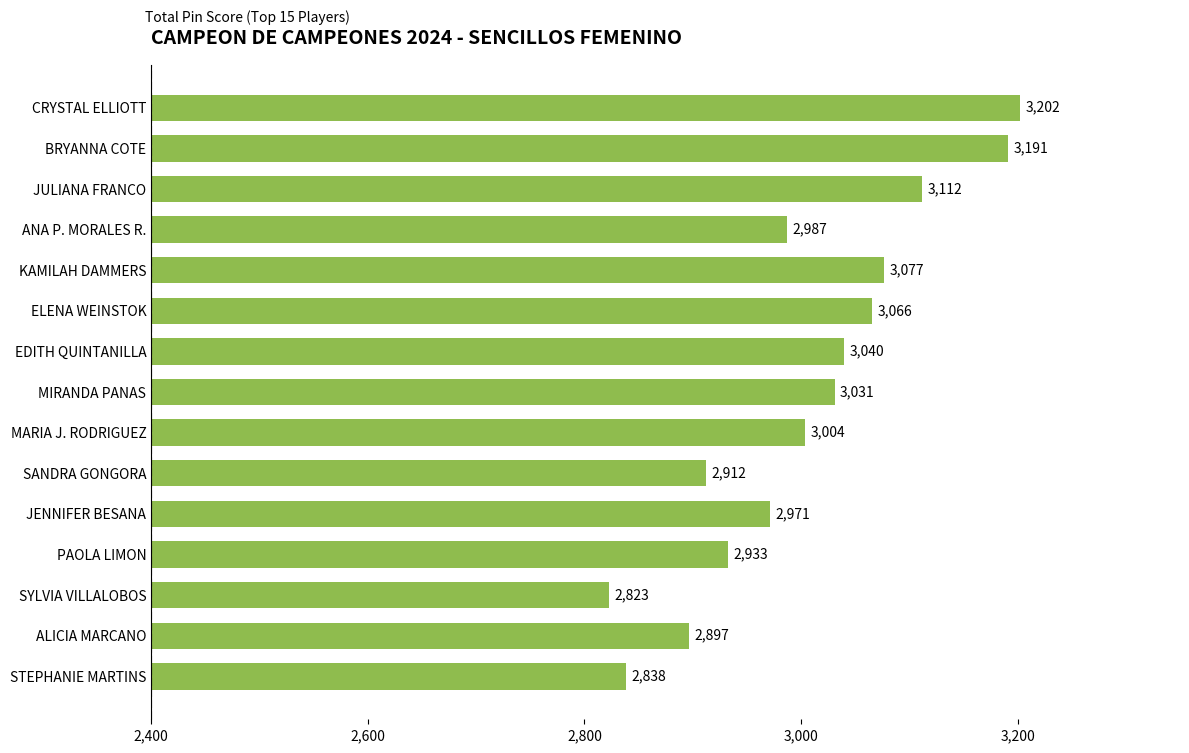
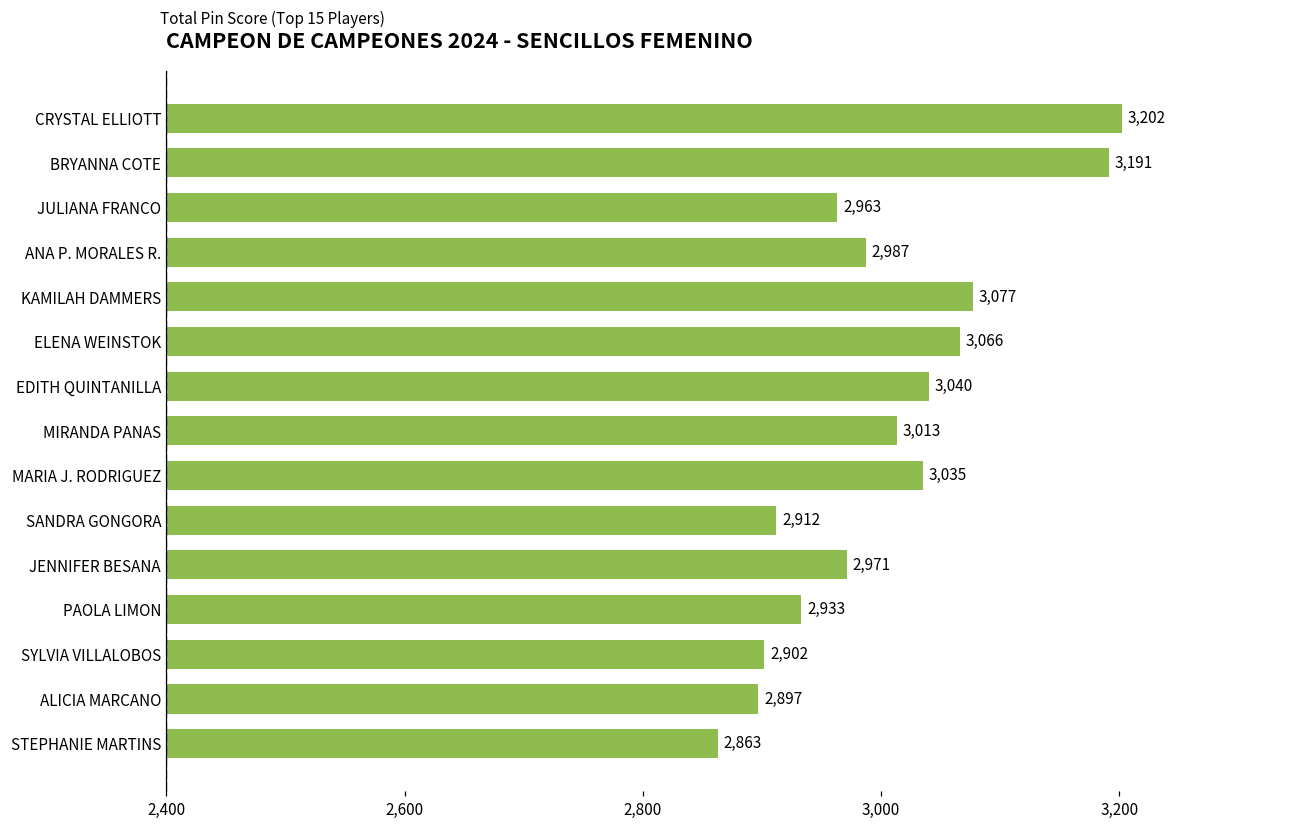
  {
    "CRYSTAL ELLIOTT": "3,202",
    "BRYANNA COTE": "3,191",
-   "JULIANA FRANCO": "3,112",
+   "JULIANA FRANCO": "2,963",
    "ANA P. MORALES R.": "2,987",
    "KAMILAH DAMMERS": "3,077",
    "ELENA WEINSTOK": "3,066",
    "EDITH QUINTANILLA": "3,040",
-   "MIRANDA PANAS": "3,031",
-   "MARIA J. RODRIGUEZ": "3,004",
+   "MIRANDA PANAS": "3,013",
+   "MARIA J. RODRIGUEZ": "3,035",
    "SANDRA GONGORA": "2,912",
    "JENNIFER BESANA": "2,971",
    "PAOLA LIMON": "2,933",
-   "SYLVIA VILLALOBOS": "2,823",
+   "SYLVIA VILLALOBOS": "2,902",
    "ALICIA MARCANO": "2,897",
-   "STEPHANIE MARTINS": "2,838"
+   "STEPHANIE MARTINS": "2,863"
  }
